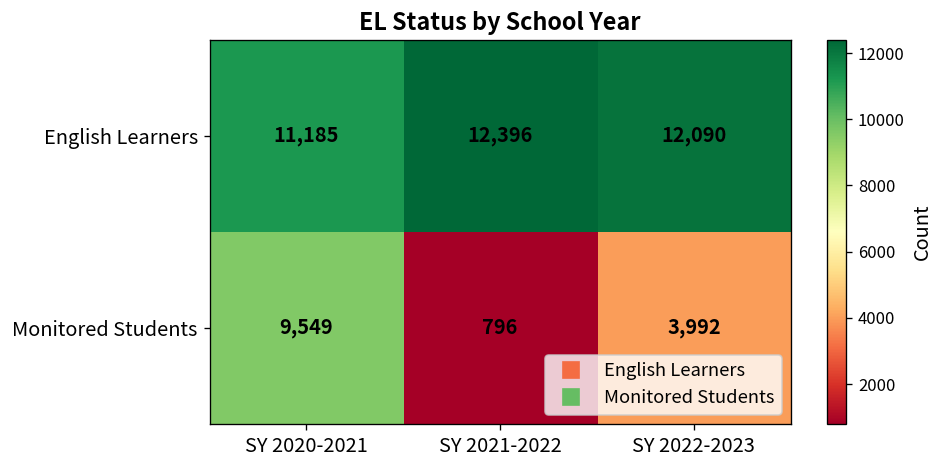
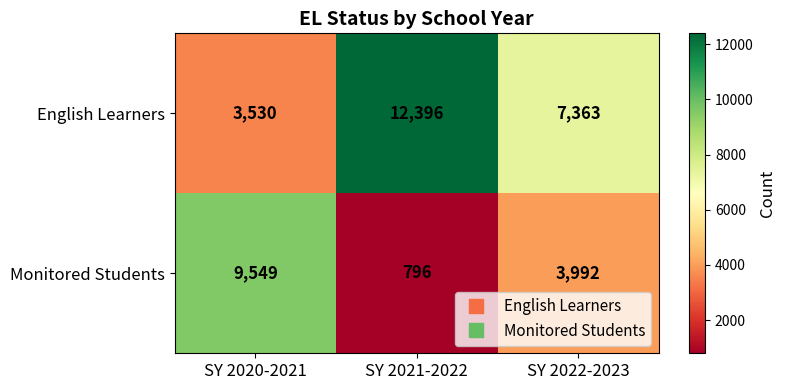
  {
    "English Learners": {
-     "SY 2020-2021": "11,185",
+     "SY 2020-2021": "3,530",
      "SY 2021-2022": "12,396",
-     "SY 2022-2023": "12,090"
+     "SY 2022-2023": "7,363"
    },
    "Monitored Students": {
      "SY 2020-2021": "9,549",
      "SY 2021-2022": "796",
      "SY 2022-2023": "3,992"
    }
  }
